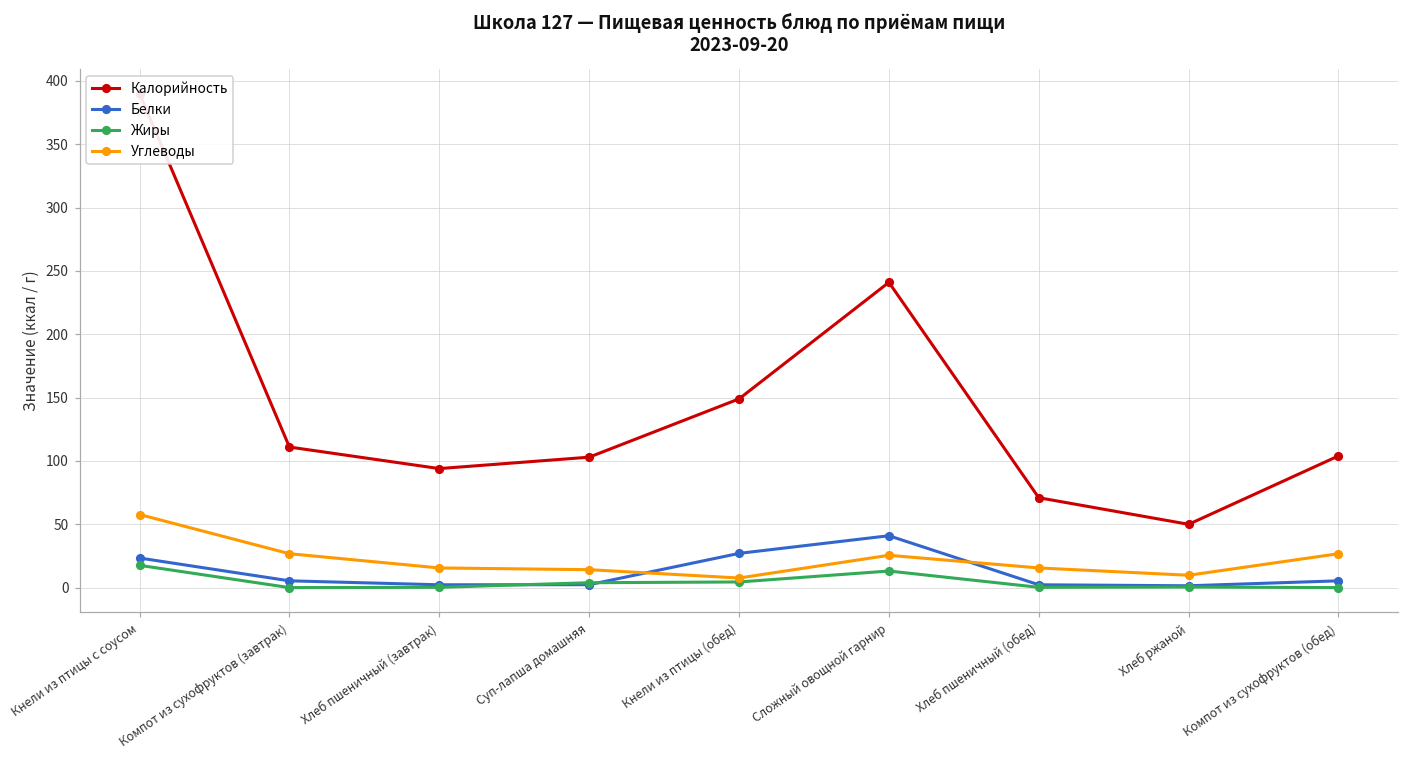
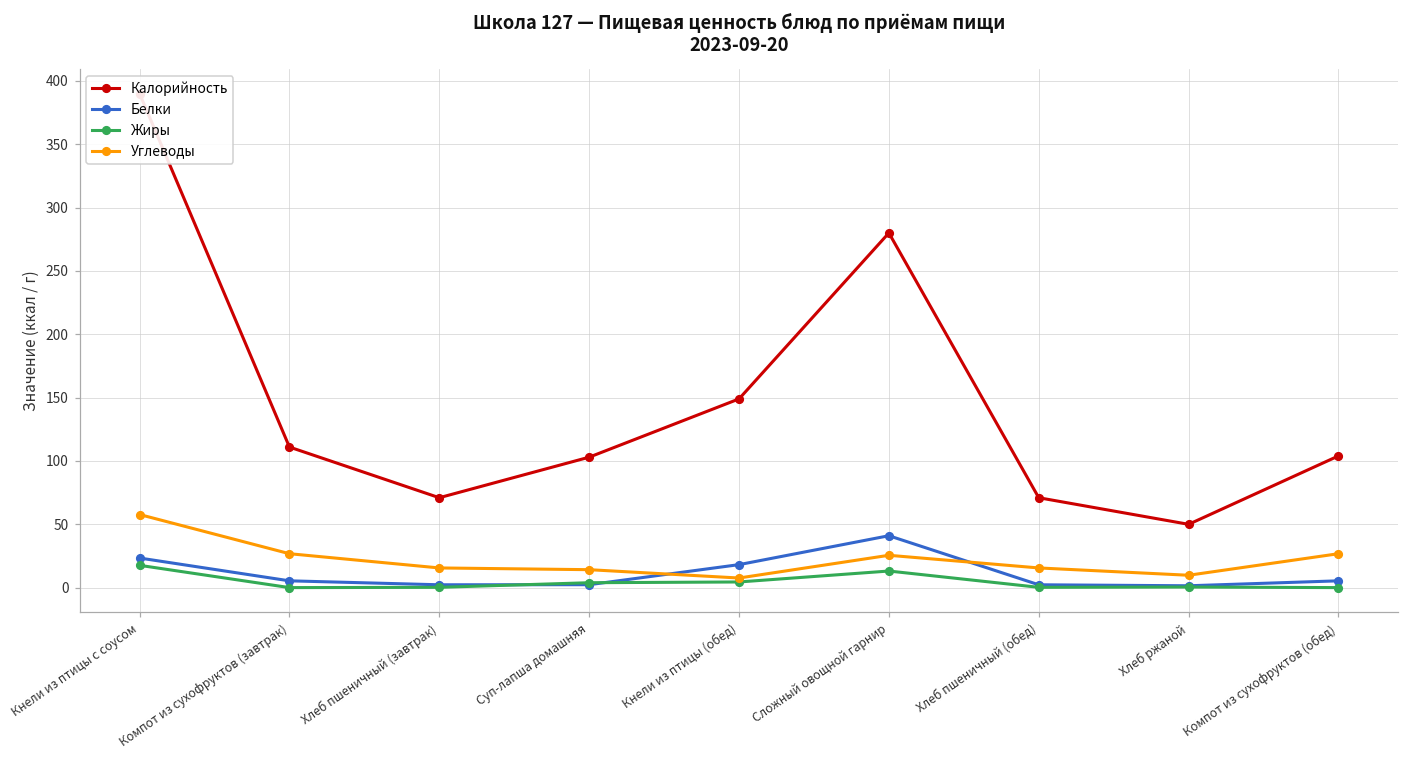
  {
    "Калорийность": {
      "Компот из сухофруктов (завтрак)": 111,
-     "Хлеб пшеничный (завтрак)": 94,
+     "Хлеб пшеничный (завтрак)": 71,
      "Суп-лапша домашняя": 103,
      "Кнели из птицы (обед)": 149,
-     "Сложный овощной гарнир": 241,
+     "Сложный овощной гарнир": 280,
      "Хлеб пшеничный (обед)": 71,
      "Хлеб ржаной": 50,
      "Компот из сухофруктов (обед)": 104
    },
    "Белки": {
      "Кнели из птицы с соусом": 23,
      "Компот из сухофруктов (завтрак)": 5,
-     "Кнели из птицы (обед)": 27,
+     "Кнели из птицы (обед)": 18,
      "Сложный овощной гарнир": 41,
      "Компот из сухофруктов (обед)": 5
    },
    "Жиры": {
      "Кнели из птицы с соусом": 18,
      "Компот из сухофруктов (завтрак)": 0,
      "Кнели из птицы (обед)": 5,
      "Сложный овощной гарнир": 13,
      "Компот из сухофруктов (обед)": 0
    },
    "Углеводы": {
      "Кнели из птицы с соусом": 58,
      "Компот из сухофруктов (завтрак)": 27,
      "Хлеб пшеничный (завтрак)": 16,
      "Суп-лапша домашняя": 14,
      "Кнели из птицы (обед)": 8,
      "Сложный овощной гарнир": 26,
      "Хлеб пшеничный (обед)": 16,
      "Хлеб ржаной": 10,
      "Компот из сухофруктов (обед)": 27
    }
  }
